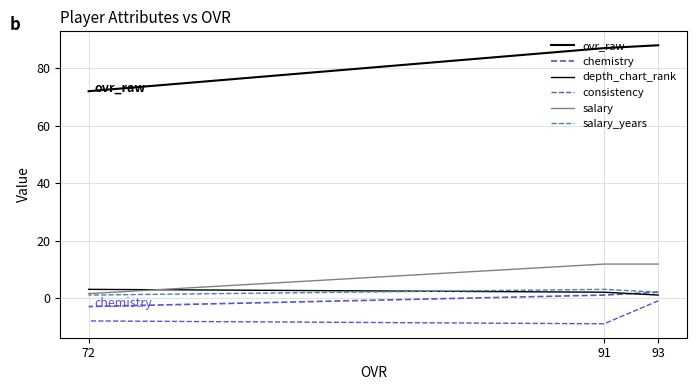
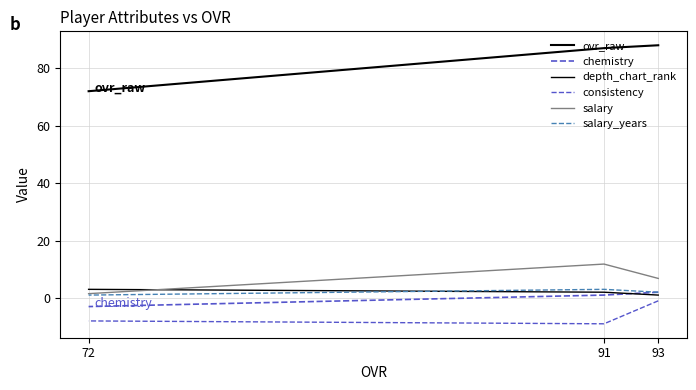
  {
    "salary": {
      "91": 12,
-     "93": 12
+     "93": 7
    }
  }
